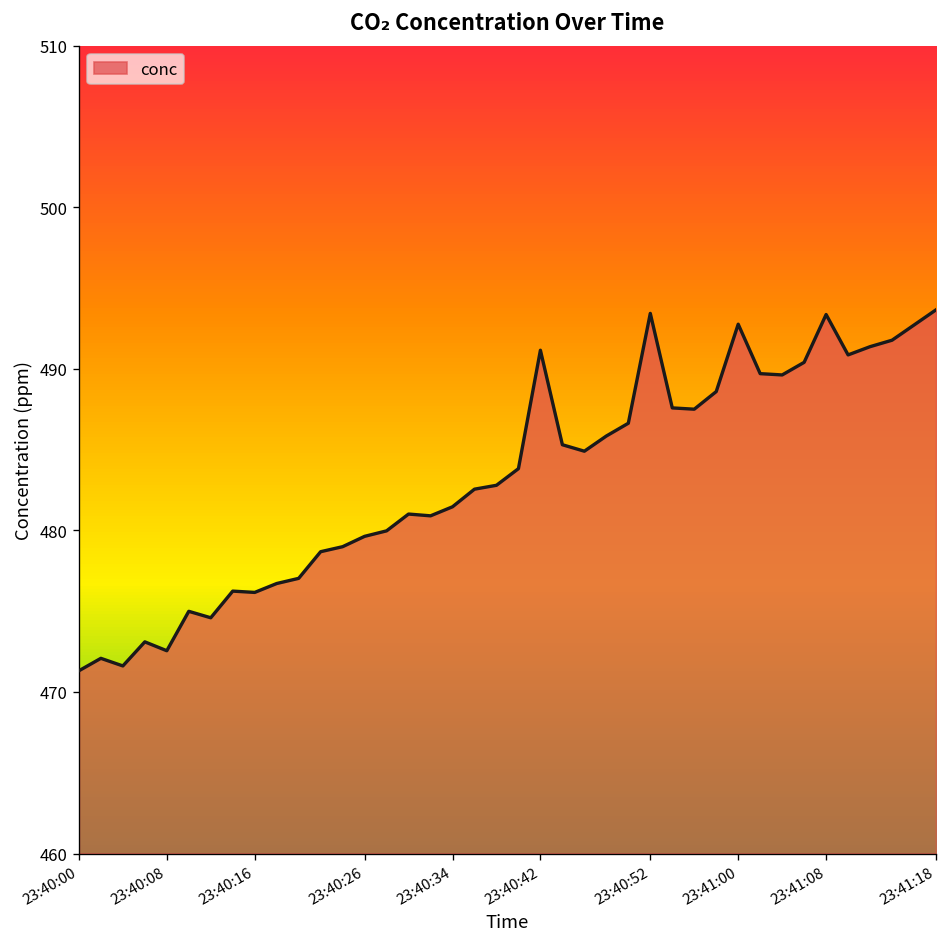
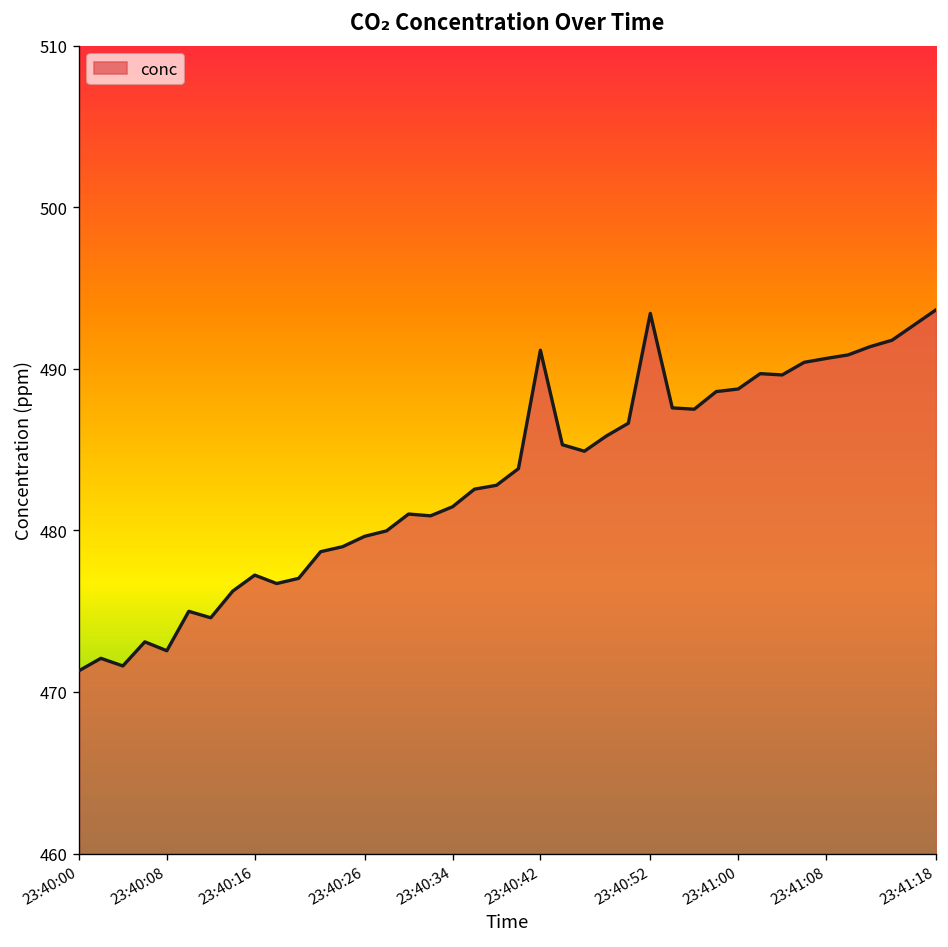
  {
    "23:40:00": 471.3,
    "23:40:08": 472.6,
-   "23:40:16": 476.2,
+   "23:40:16": 477.2,
    "23:40:26": 479.6,
    "23:40:34": 481.5,
    "23:40:42": 491.2,
    "23:40:52": 493.4,
-   "23:41:00": 492.8,
-   "23:41:08": 493.4,
+   "23:41:00": 488.8,
+   "23:41:08": 490.6,
    "23:41:18": 493.7
  }
